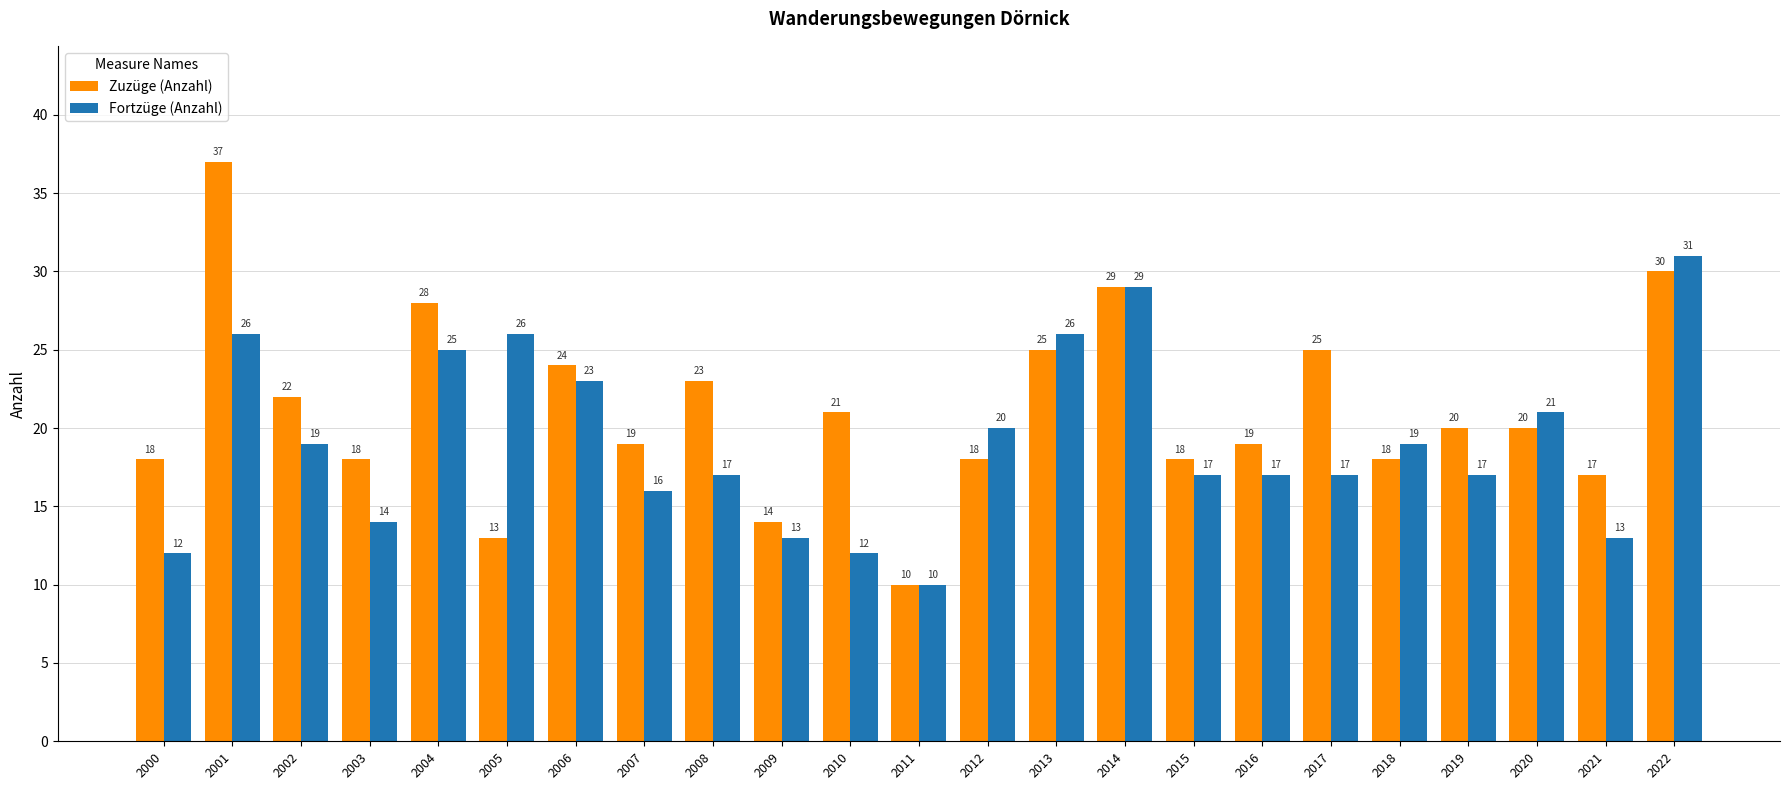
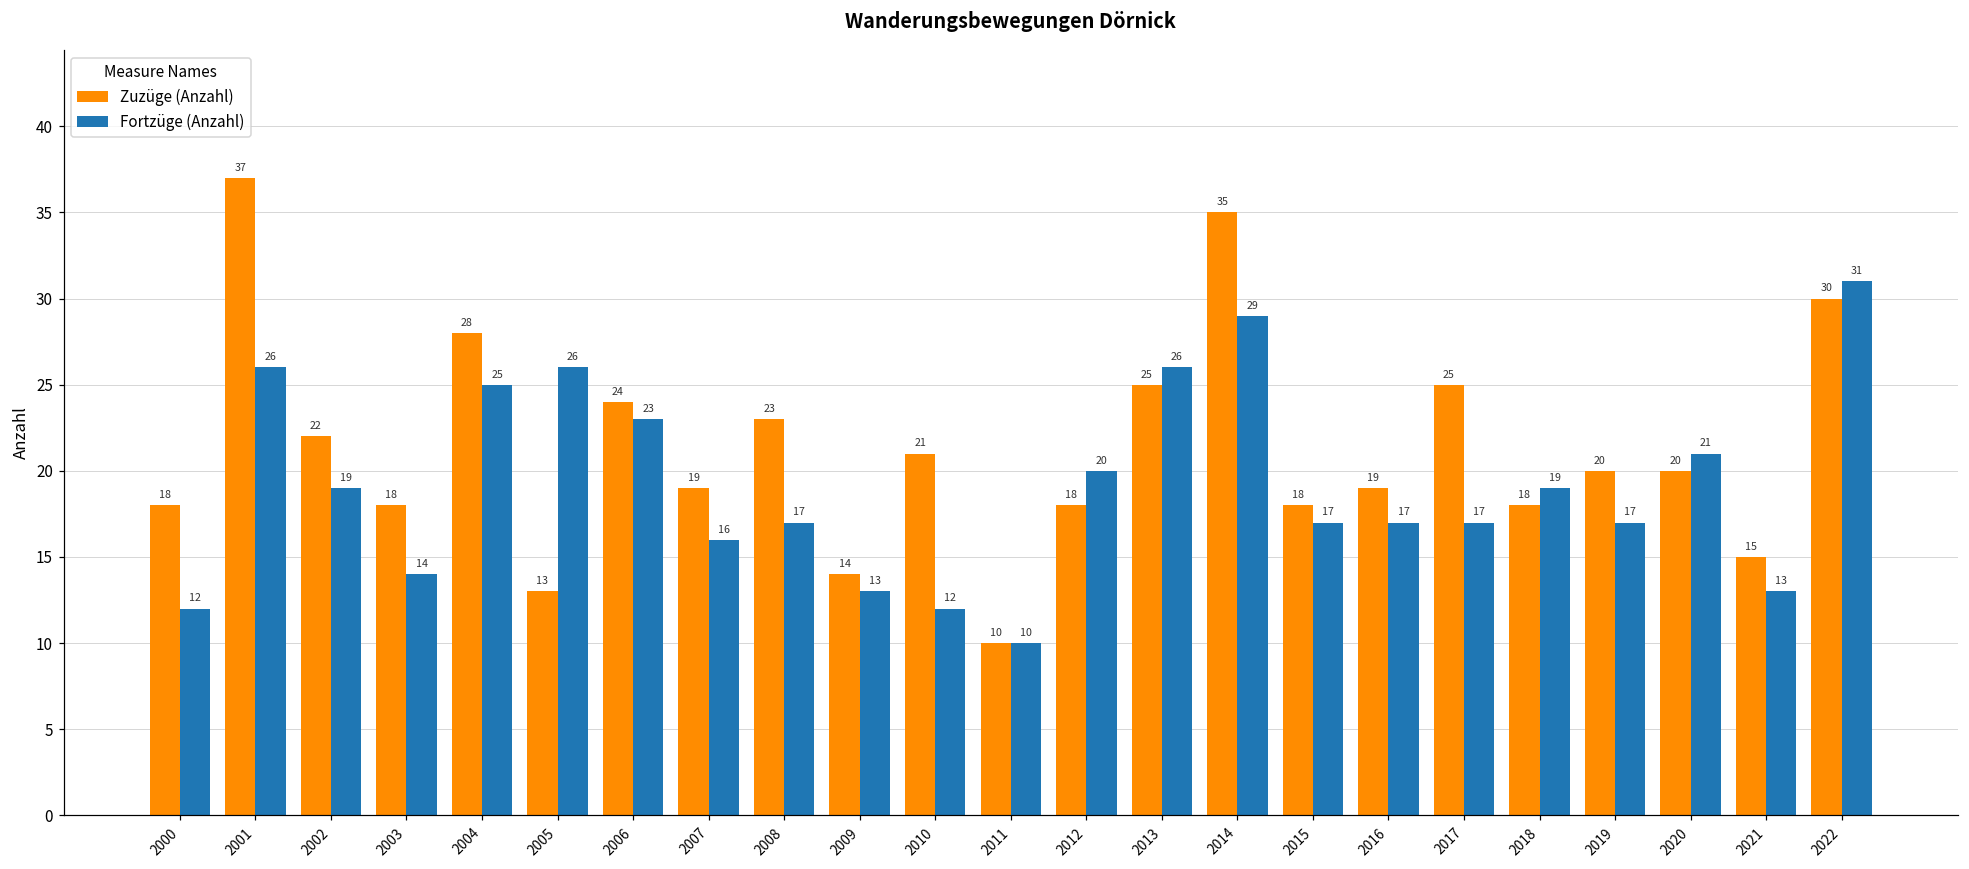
  {
    "Zuzüge (Anzahl)": {
      "2000": 18,
      "2001": 37,
      "2002": 22,
      "2003": 18,
      "2004": 28,
      "2005": 13,
      "2006": 24,
      "2007": 19,
      "2008": 23,
      "2009": 14,
      "2010": 21,
      "2011": 10,
      "2012": 18,
      "2013": 25,
-     "2014": 29,
+     "2014": 35,
      "2015": 18,
      "2016": 19,
      "2017": 25,
      "2018": 18,
      "2019": 20,
      "2020": 20,
-     "2021": 17,
+     "2021": 15,
      "2022": 30
    },
    "Fortzüge (Anzahl)": {
      "2000": 12,
      "2001": 26,
      "2002": 19,
      "2003": 14,
      "2004": 25,
      "2005": 26,
      "2006": 23,
      "2007": 16,
      "2008": 17,
      "2009": 13,
      "2010": 12,
      "2011": 10,
      "2012": 20,
      "2013": 26,
      "2014": 29,
      "2015": 17,
      "2016": 17,
      "2017": 17,
      "2018": 19,
      "2019": 17,
      "2020": 21,
      "2021": 13,
      "2022": 31
    }
  }
